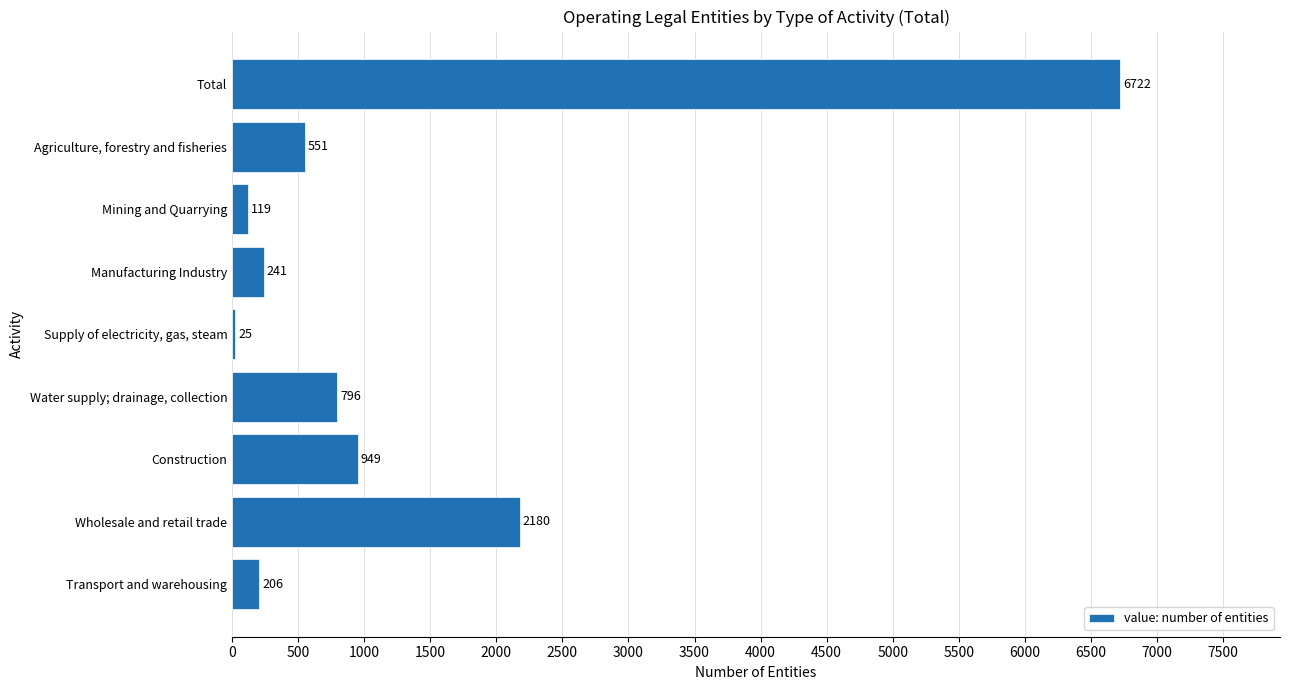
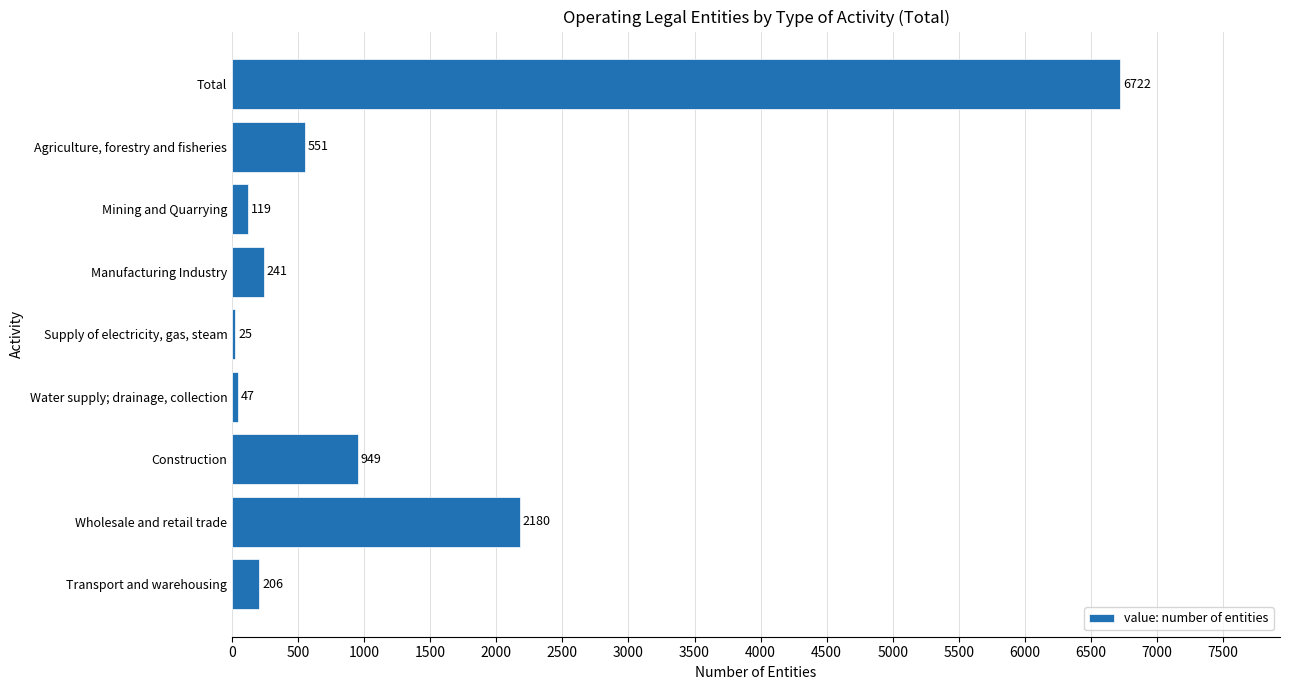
  {
    "Total": 6722,
    "Agriculture, forestry and fisheries": 551,
    "Mining and Quarrying": 119,
    "Manufacturing Industry": 241,
    "Supply of electricity, gas, steam": 25,
-   "Water supply; drainage, collection": 796,
+   "Water supply; drainage, collection": 47,
    "Construction": 949,
    "Wholesale and retail trade": 2180,
    "Transport and warehousing": 206
  }
